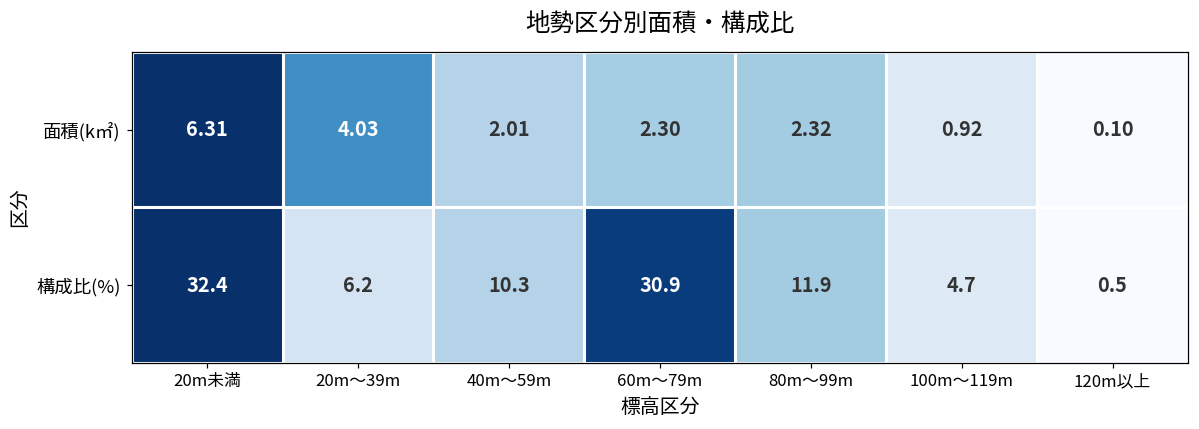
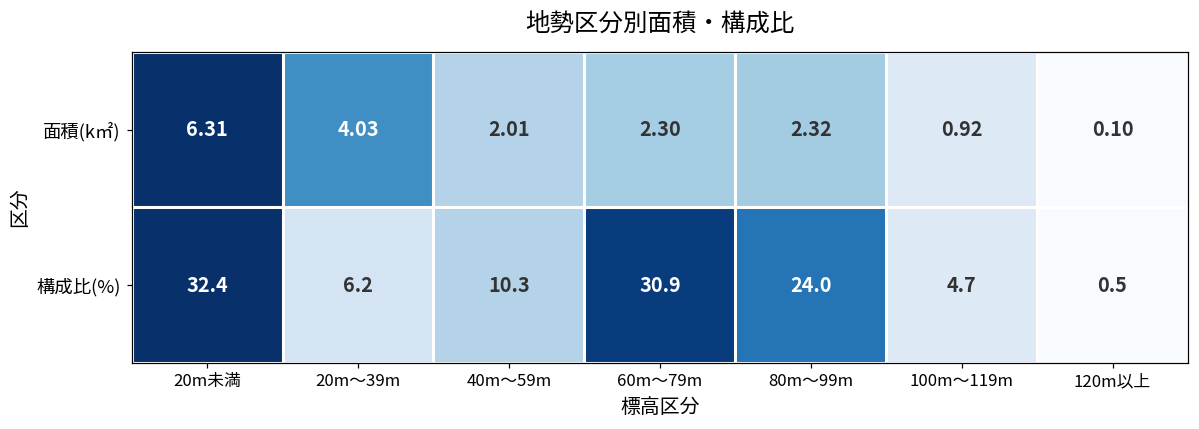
  {
    "面積(k㎡)": {
      "20m未満": 6.31,
      "20m～39m": 4.03,
      "40m～59m": 2.01,
      "60m～79m": 2.30,
      "80m～99m": 2.32,
      "100m～119m": 0.92,
      "120m以上": 0.10
    },
    "構成比(%)": {
      "20m未満": 32.4,
      "20m～39m": 6.2,
      "40m～59m": 10.3,
      "60m～79m": 30.9,
-     "80m～99m": 11.9,
+     "80m～99m": 24.0,
      "100m～119m": 4.7,
      "120m以上": 0.5
    }
  }
